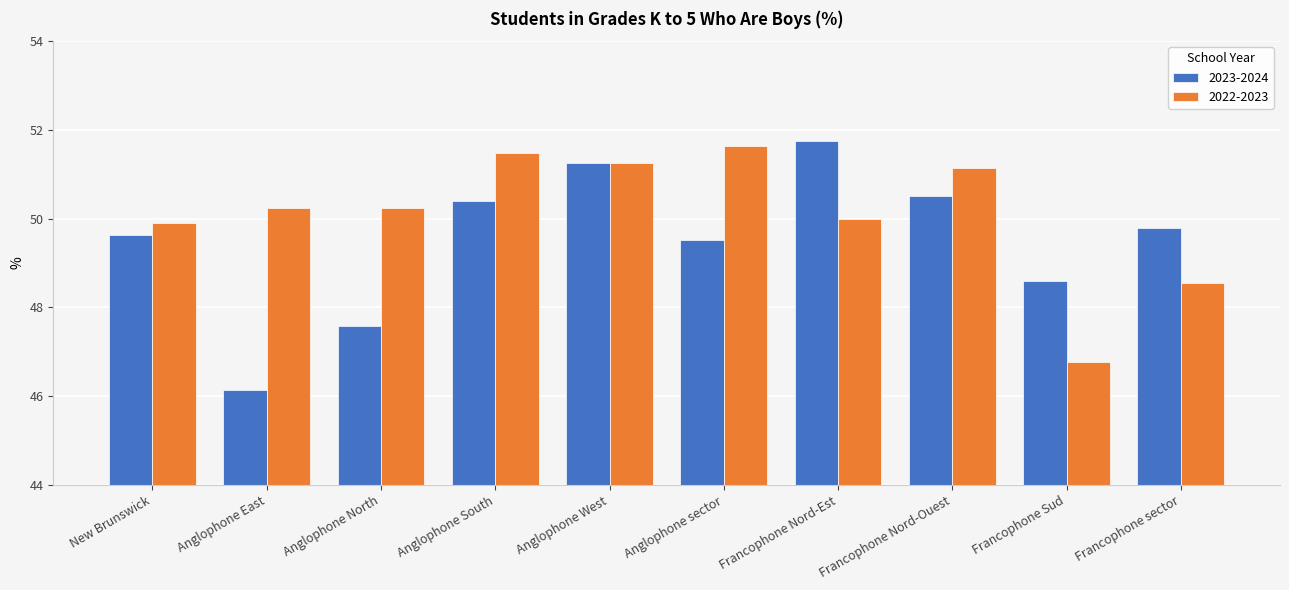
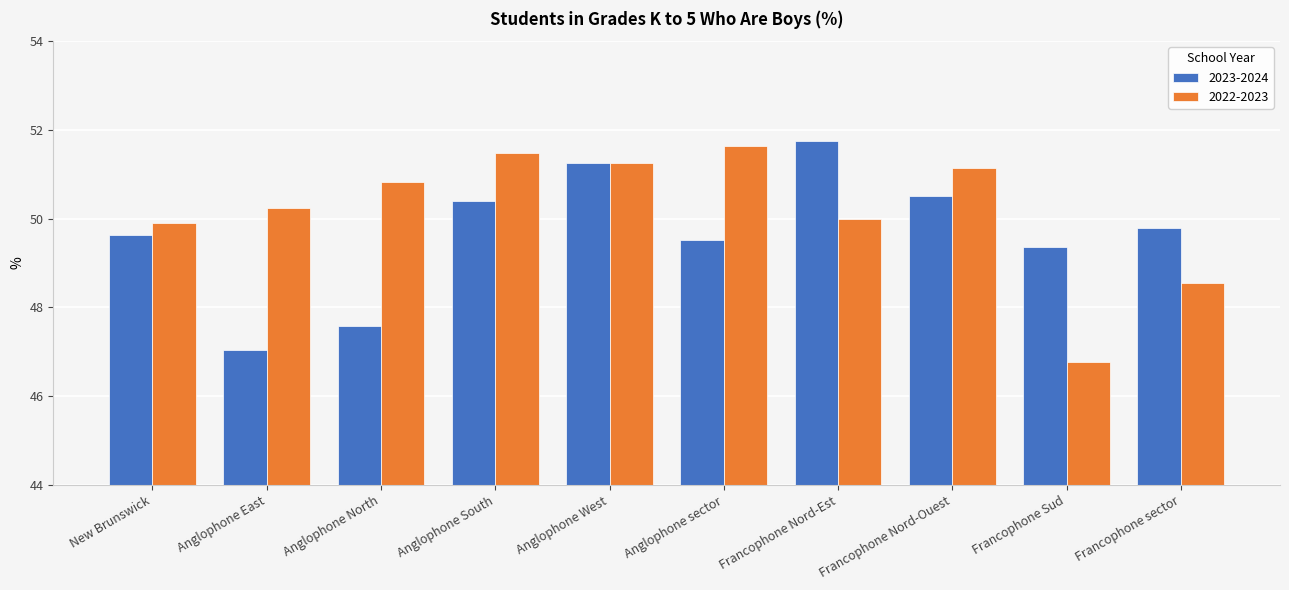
  {
    "2023-2024": {
      "New Brunswick": 49.6,
-     "Anglophone East": 46.1,
+     "Anglophone East": 47.0,
      "Anglophone North": 47.6,
      "Anglophone South": 50.4,
      "Anglophone West": 51.3,
      "Anglophone sector": 49.5,
      "Francophone Nord-Est": 51.8,
      "Francophone Nord-Ouest": 50.5,
-     "Francophone Sud": 48.6,
+     "Francophone Sud": 49.4,
      "Francophone sector": 49.8
    },
    "2022-2023": {
      "New Brunswick": 49.9,
      "Anglophone East": 50.2,
-     "Anglophone North": 50.2,
+     "Anglophone North": 50.8,
      "Anglophone South": 51.5,
      "Anglophone West": 51.3,
      "Anglophone sector": 51.6,
      "Francophone Nord-Est": 50.0,
      "Francophone Nord-Ouest": 51.1,
      "Francophone Sud": 46.8,
      "Francophone sector": 48.5
    }
  }
